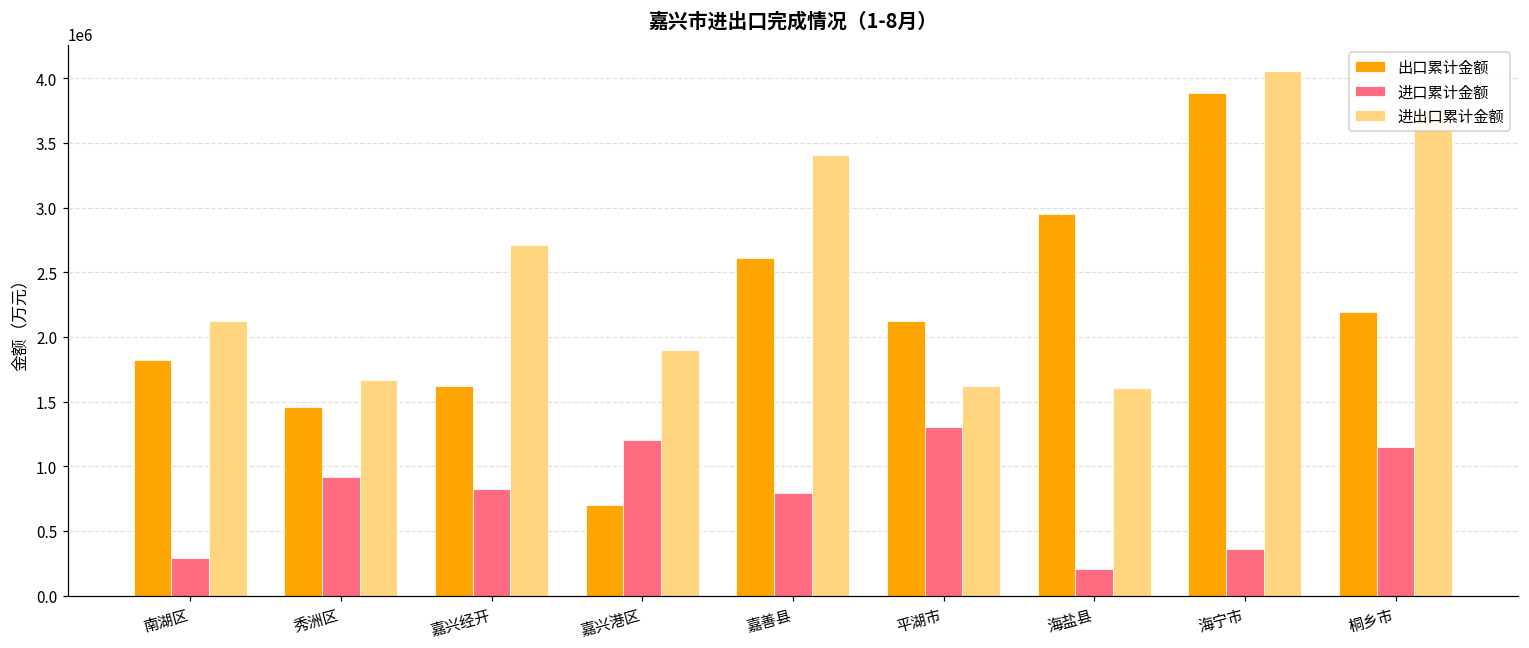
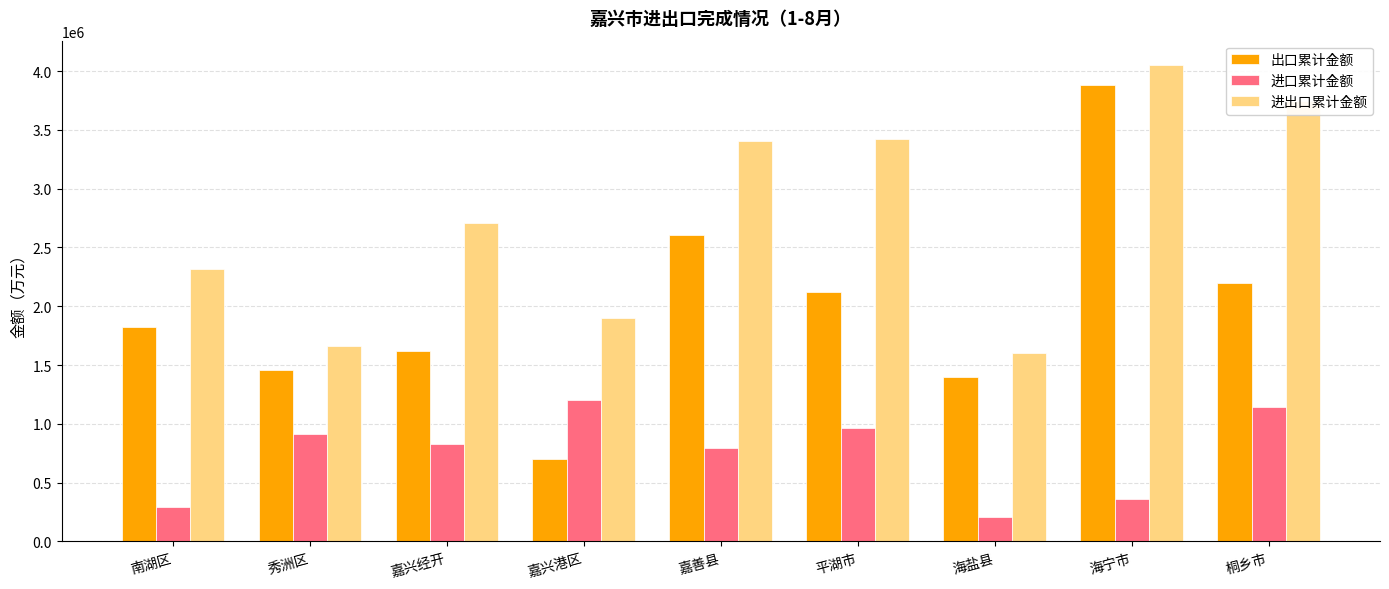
  {
    "出口累计金额": {
      "南湖区": 1830000,
      "秀洲区": 1460000,
      "嘉兴经开": 1620000,
      "嘉兴港区": 700000,
      "嘉善县": 2610000,
      "平湖市": 2120000,
-     "海盐县": 2950000,
+     "海盐县": 1390000,
      "海宁市": 3880000,
      "桐乡市": 2190000
    },
    "进口累计金额": {
      "南湖区": 290000,
      "秀洲区": 920000,
      "嘉兴经开": 830000,
      "嘉兴港区": 1200000,
      "嘉善县": 790000,
-     "平湖市": 1300000,
+     "平湖市": 970000,
      "海盐县": 210000,
      "海宁市": 360000,
      "桐乡市": 1150000
    },
    "进出口累计金额": {
-     "南湖区": 2120000,
+     "南湖区": 2320000,
      "秀洲区": 1670000,
      "嘉兴经开": 2710000,
      "嘉兴港区": 1900000,
      "嘉善县": 3400000,
-     "平湖市": 1620000,
+     "平湖市": 3430000,
      "海盐县": 1600000,
      "海宁市": 4060000
    }
  }
